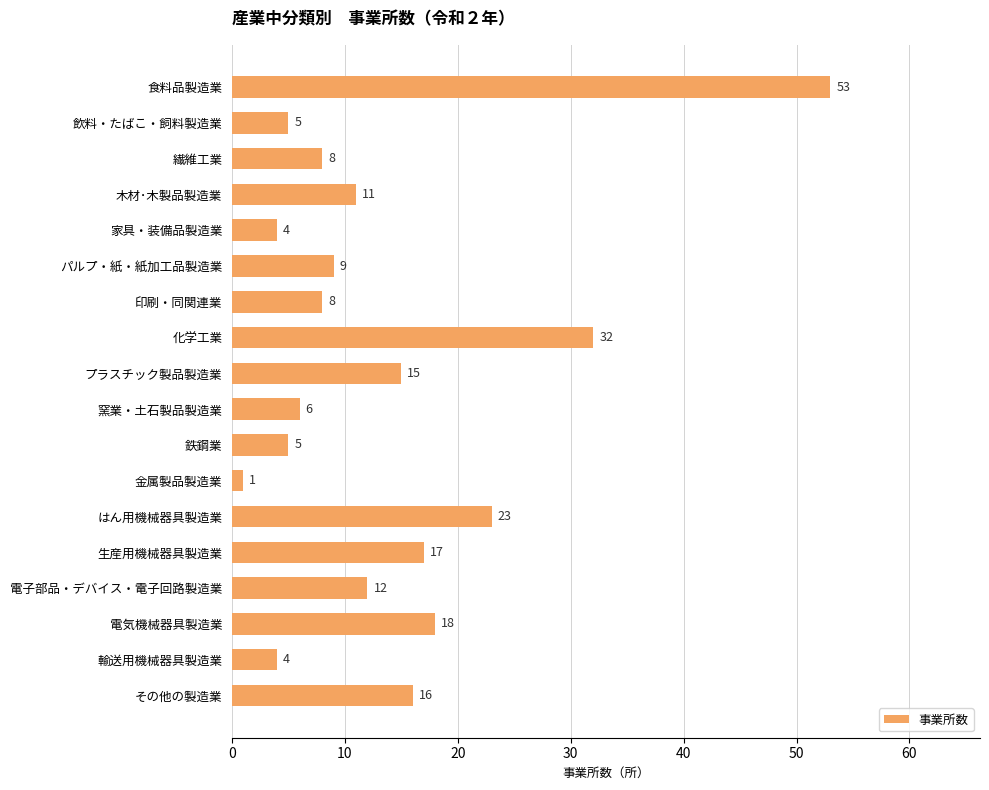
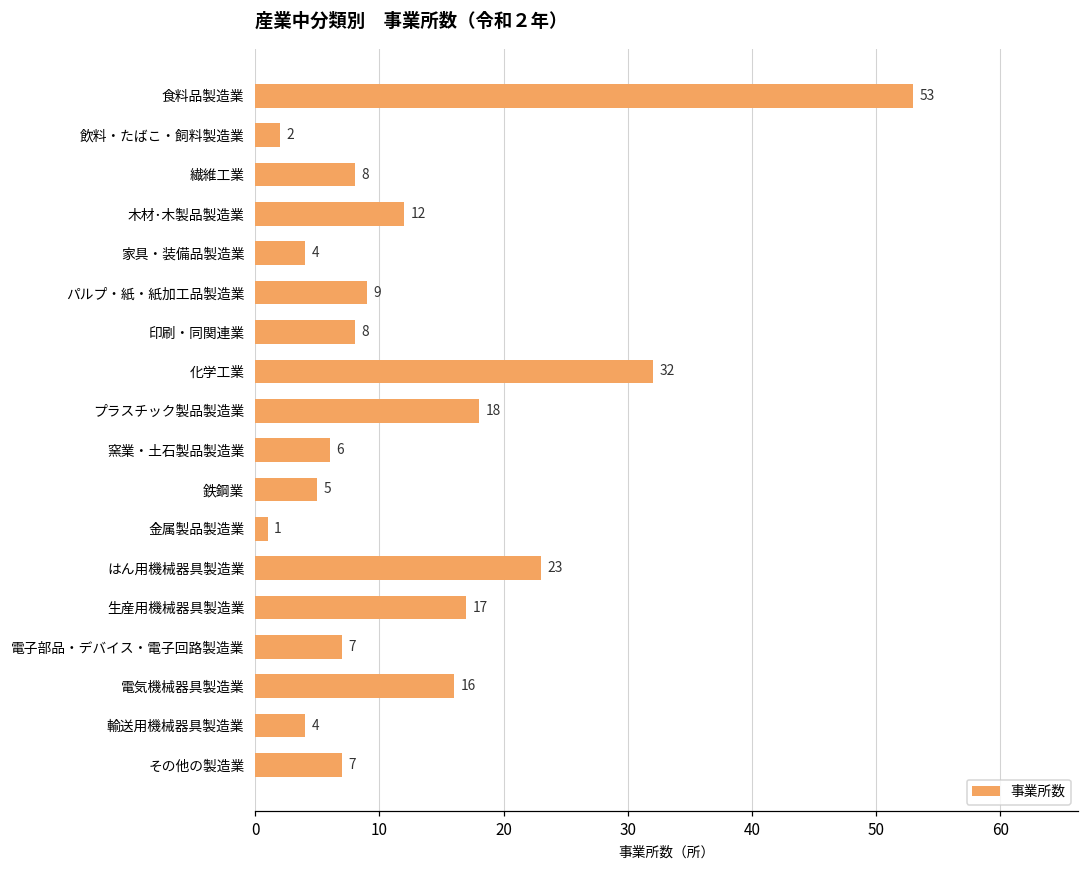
  {
    "食料品製造業": 53,
-   "飲料・たばこ・飼料製造業": 5,
+   "飲料・たばこ・飼料製造業": 2,
    "繊維工業": 8,
-   "木材･木製品製造業": 11,
+   "木材･木製品製造業": 12,
    "家具・装備品製造業": 4,
    "パルプ・紙・紙加工品製造業": 9,
    "印刷・同関連業": 8,
    "化学工業": 32,
-   "プラスチック製品製造業": 15,
+   "プラスチック製品製造業": 18,
    "窯業・土石製品製造業": 6,
    "鉄鋼業": 5,
    "金属製品製造業": 1,
    "はん用機械器具製造業": 23,
    "生産用機械器具製造業": 17,
-   "電子部品・デバイス・電子回路製造業": 12,
-   "電気機械器具製造業": 18,
+   "電子部品・デバイス・電子回路製造業": 7,
+   "電気機械器具製造業": 16,
    "輸送用機械器具製造業": 4,
-   "その他の製造業": 16
+   "その他の製造業": 7
  }
